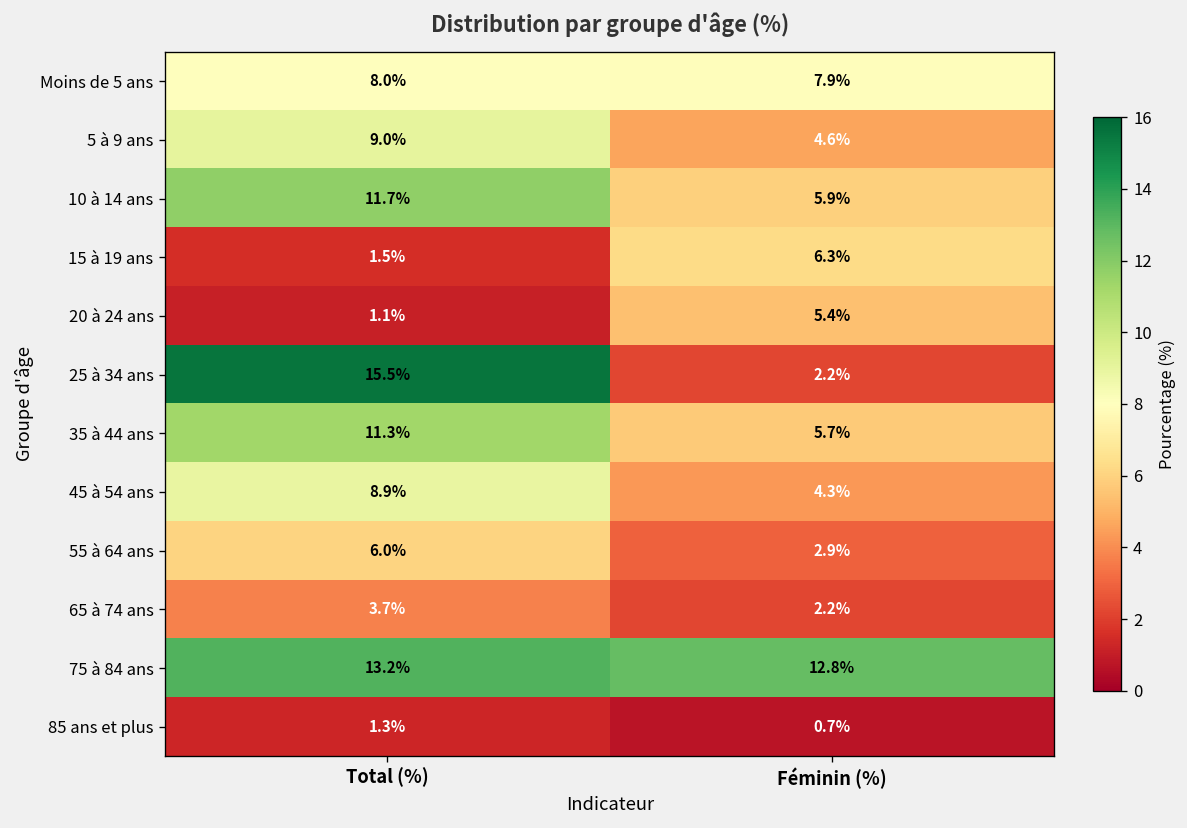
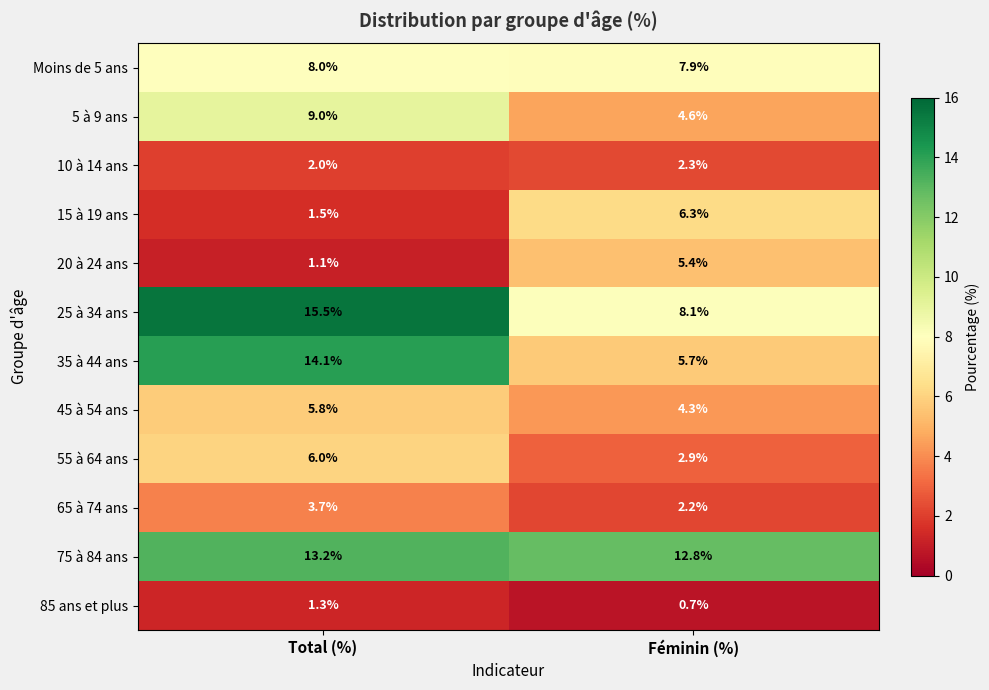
  {
    "Moins de 5 ans": {
      "Total (%)": "8.0%",
      "Féminin (%)": "7.9%"
    },
    "5 à 9 ans": {
      "Total (%)": "9.0%",
      "Féminin (%)": "4.6%"
    },
    "10 à 14 ans": {
-     "Total (%)": "11.7%",
-     "Féminin (%)": "5.9%"
+     "Total (%)": "2.0%",
+     "Féminin (%)": "2.3%"
    },
    "15 à 19 ans": {
      "Total (%)": "1.5%",
      "Féminin (%)": "6.3%"
    },
    "20 à 24 ans": {
      "Total (%)": "1.1%",
      "Féminin (%)": "5.4%"
    },
    "25 à 34 ans": {
      "Total (%)": "15.5%",
-     "Féminin (%)": "2.2%"
+     "Féminin (%)": "8.1%"
    },
    "35 à 44 ans": {
-     "Total (%)": "11.3%",
+     "Total (%)": "14.1%",
      "Féminin (%)": "5.7%"
    },
    "45 à 54 ans": {
-     "Total (%)": "8.9%",
+     "Total (%)": "5.8%",
      "Féminin (%)": "4.3%"
    },
    "55 à 64 ans": {
      "Total (%)": "6.0%",
      "Féminin (%)": "2.9%"
    },
    "65 à 74 ans": {
      "Total (%)": "3.7%",
      "Féminin (%)": "2.2%"
    },
    "75 à 84 ans": {
      "Total (%)": "13.2%",
      "Féminin (%)": "12.8%"
    },
    "85 ans et plus": {
      "Total (%)": "1.3%",
      "Féminin (%)": "0.7%"
    }
  }
